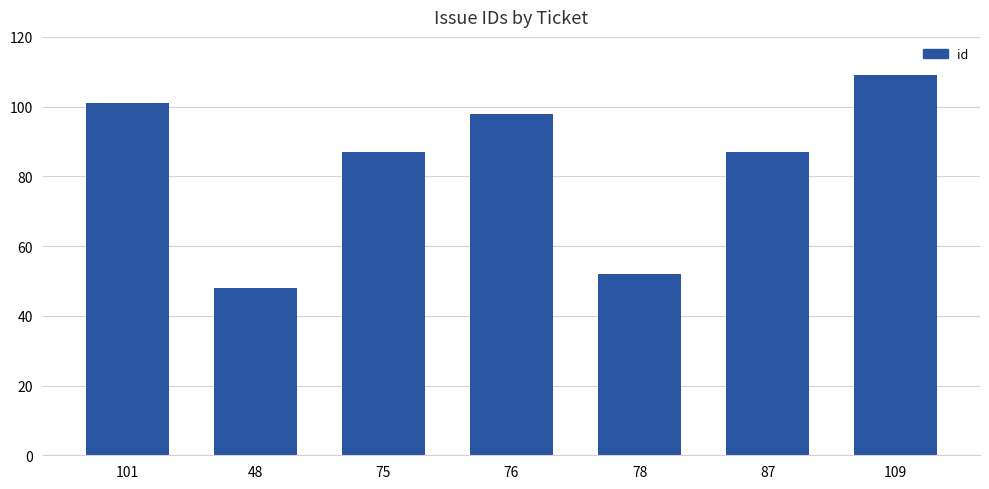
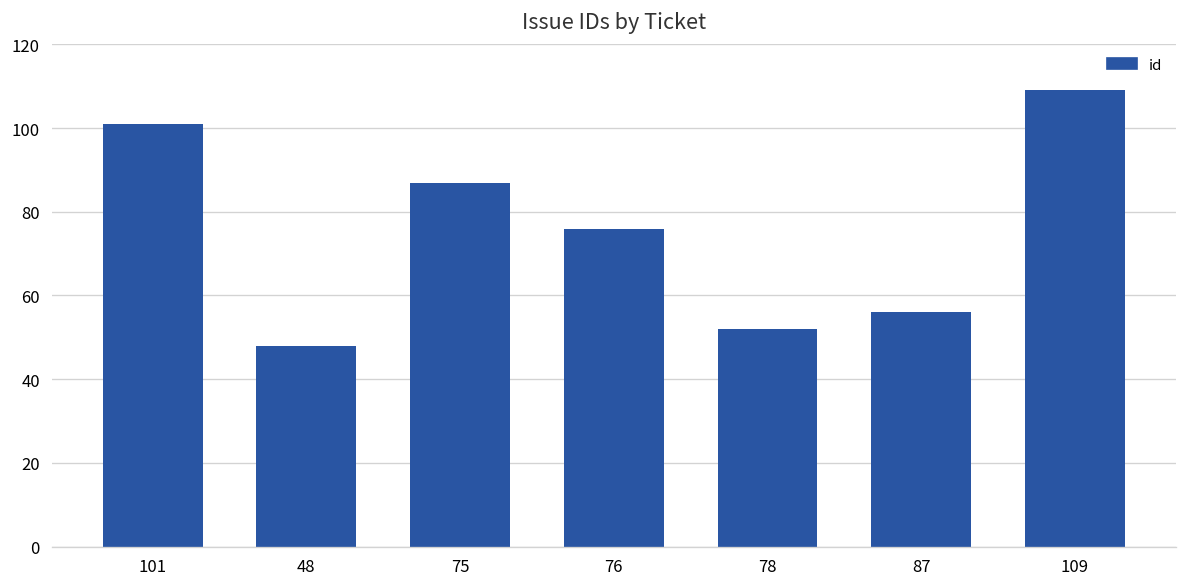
  {
    "101": 101,
    "48": 48,
    "75": 87,
-   "76": 98,
+   "76": 76,
    "78": 52,
-   "87": 87,
+   "87": 56,
    "109": 109
  }
